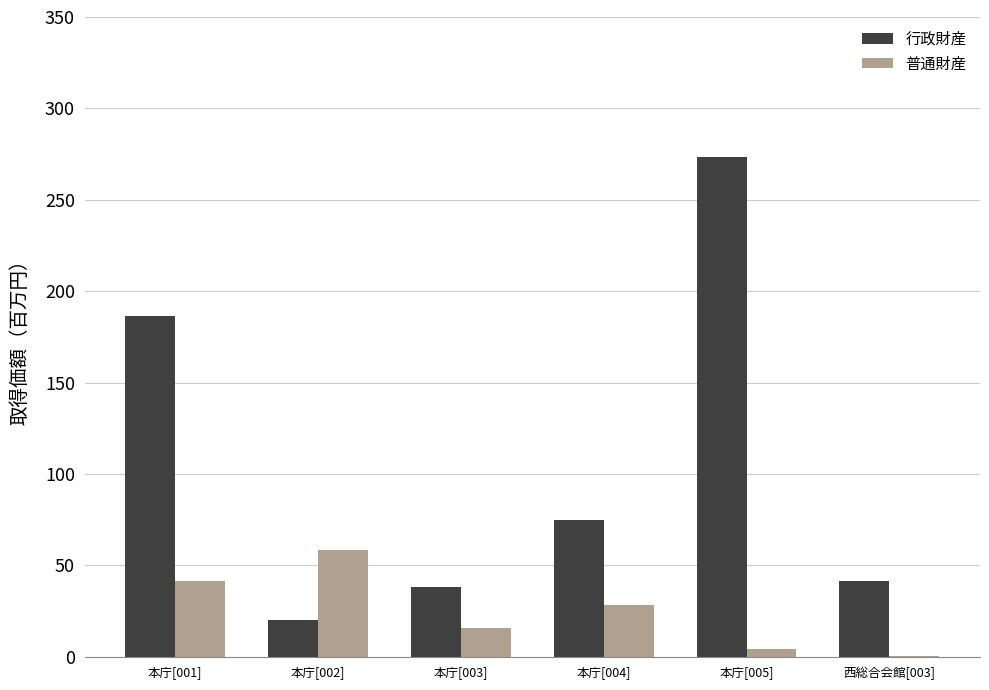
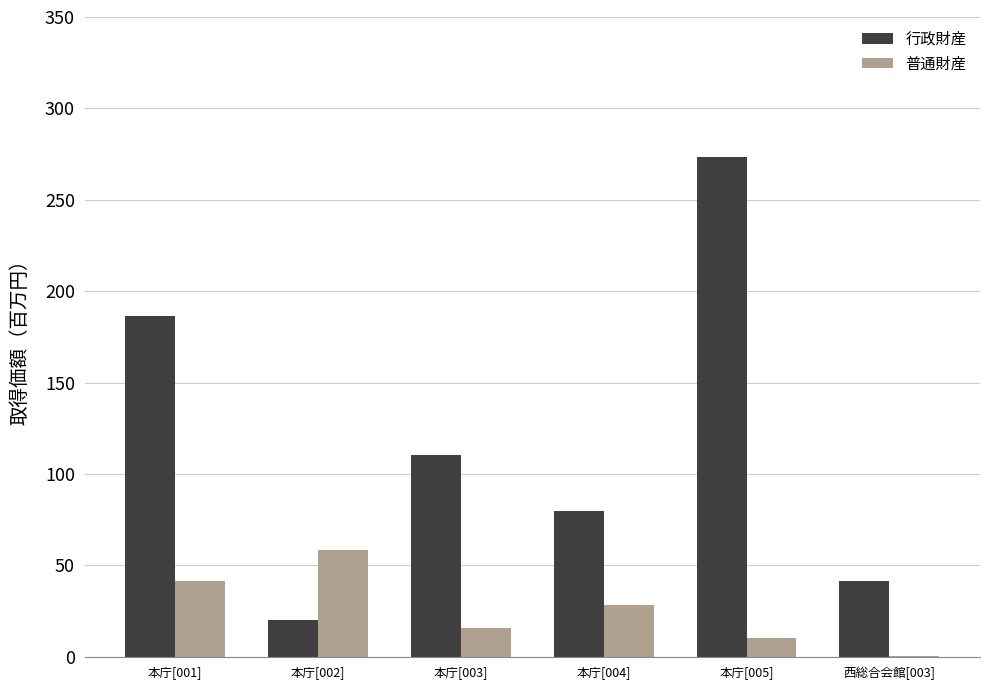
  {
    "行政財産": {
      "本庁[001]": 186,
      "本庁[002]": 20,
-     "本庁[003]": 38,
-     "本庁[004]": 75,
+     "本庁[003]": 110,
+     "本庁[004]": 80,
      "本庁[005]": 273,
      "西総合会館[003]": 42
    },
    "普通財産": {
      "本庁[001]": 42,
      "本庁[002]": 58,
      "本庁[003]": 16,
      "本庁[004]": 29,
-     "本庁[005]": 4
+     "本庁[005]": 10
    }
  }
